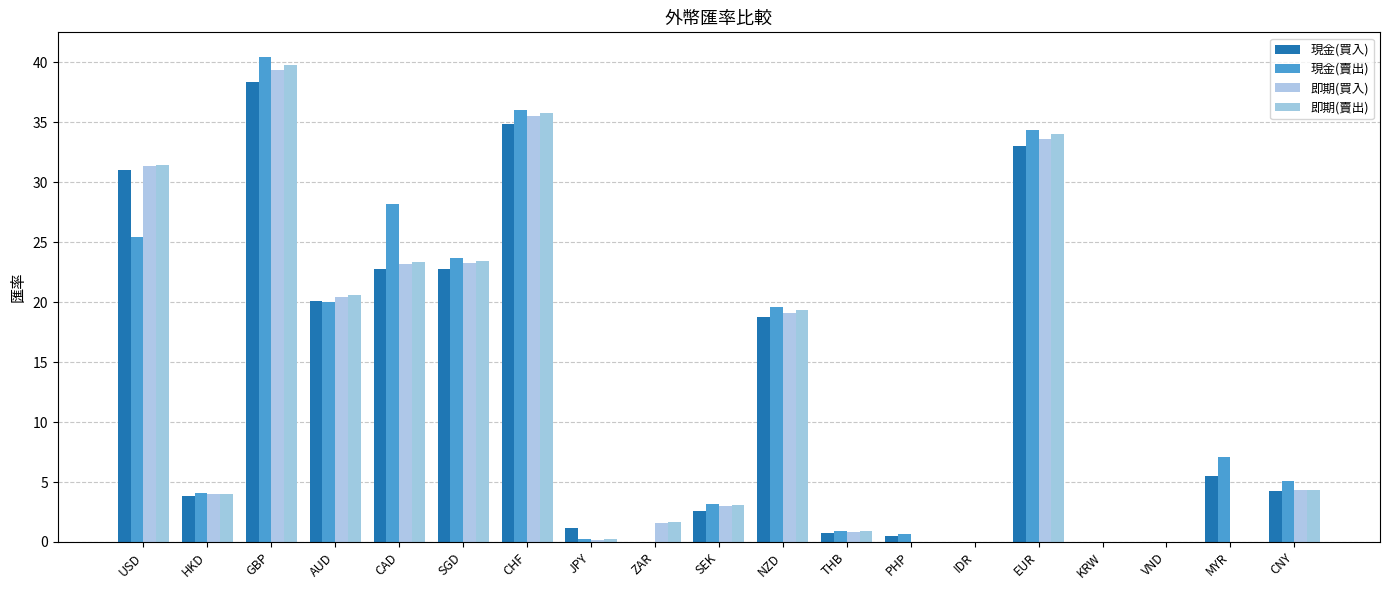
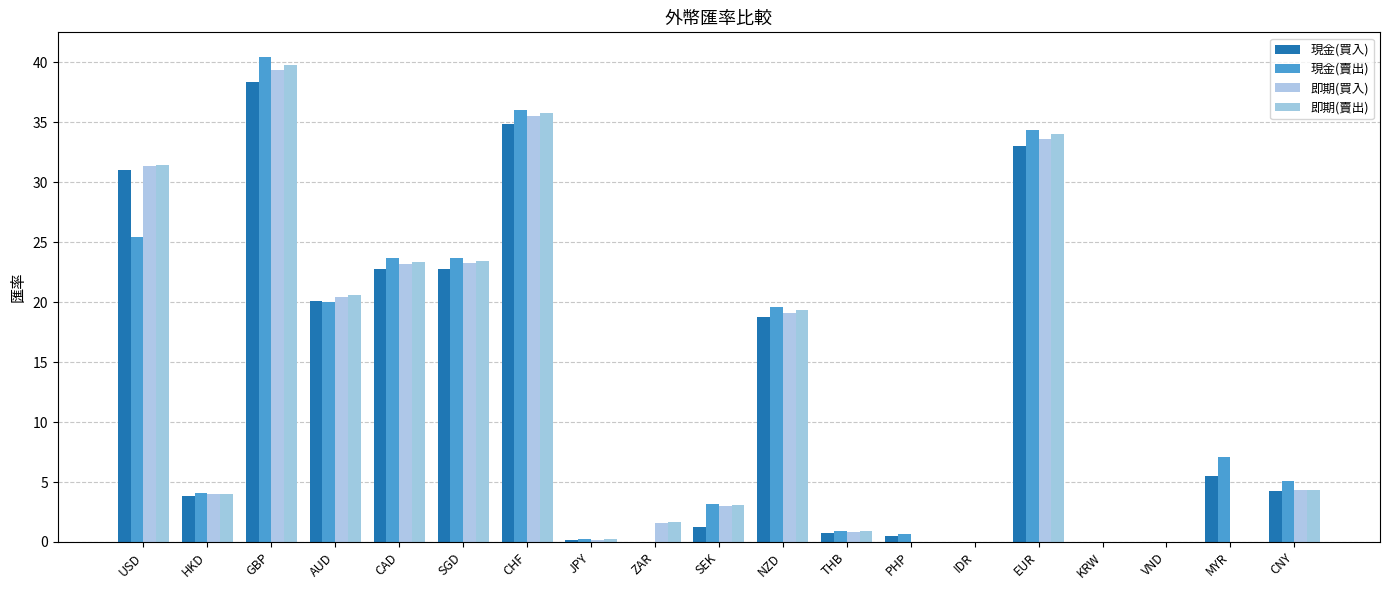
  {
    "現金(買入)": {
      "USD": 31.0,
      "HKD": 3.9,
      "GBP": 38.4,
      "AUD": 20.1,
      "CAD": 22.8,
      "SGD": 22.7,
      "CHF": 34.8,
-     "JPY": 1.2,
+     "JPY": 0.2,
      "ZAR": 0.0,
-     "SEK": 2.6,
+     "SEK": 1.3,
      "NZD": 18.8,
      "THB": 0.7,
      "PHP": 0.5,
      "EUR": 33.0,
      "MYR": 5.5,
      "CNY": 4.3
    },
    "現金(賣出)": {
      "USD": 25.4,
      "HKD": 4.1,
      "GBP": 40.5,
      "AUD": 20.1,
-     "CAD": 28.2,
+     "CAD": 23.7,
      "SGD": 23.7,
      "CHF": 36.0,
      "JPY": 0.2,
      "ZAR": 0.0,
      "SEK": 3.1,
      "NZD": 19.6,
      "THB": 0.9,
      "PHP": 0.6,
      "EUR": 34.4,
      "MYR": 7.0,
      "CNY": 5.1
    }
  }
